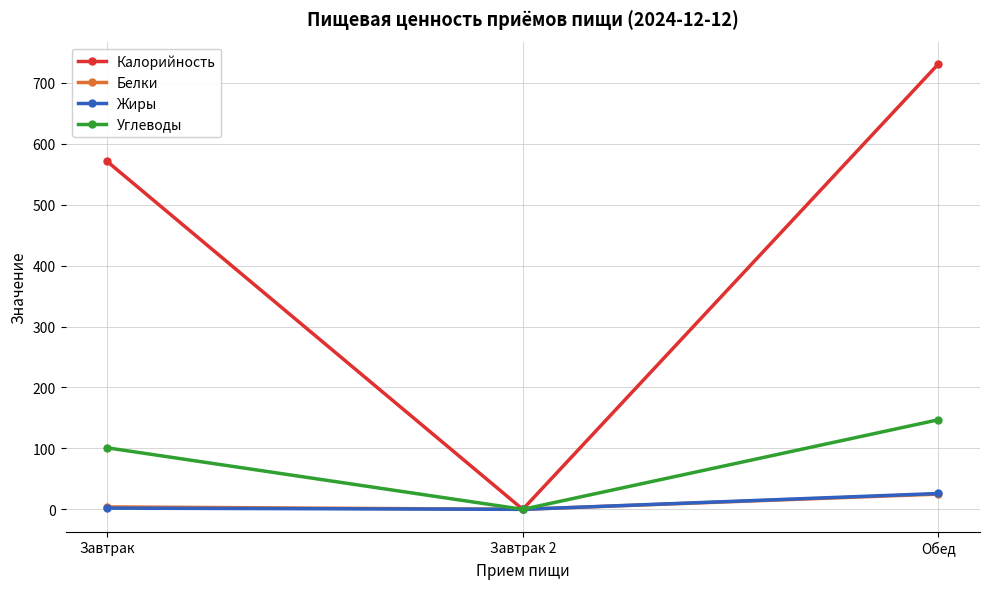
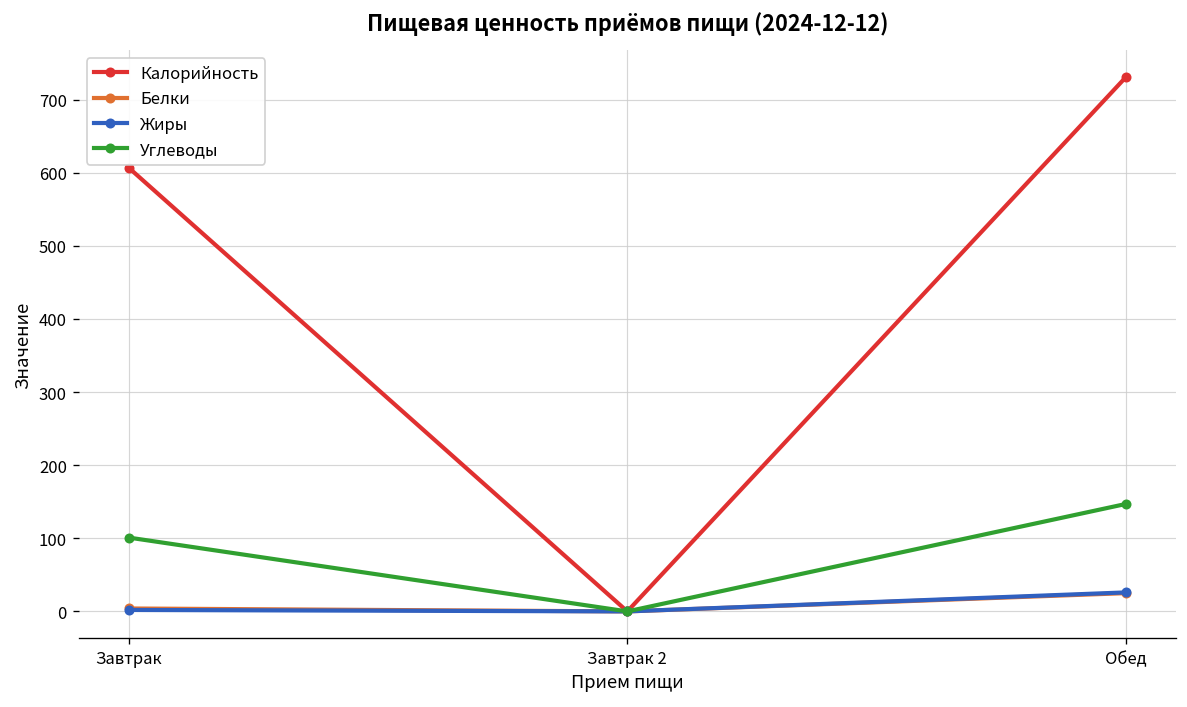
  {
    "Калорийность": {
-     "Завтрак": 570,
+     "Завтрак": 610,
      "Обед": 730
    },
    "Углеводы": {
      "Завтрак": 100,
      "Обед": 150
    }
  }
